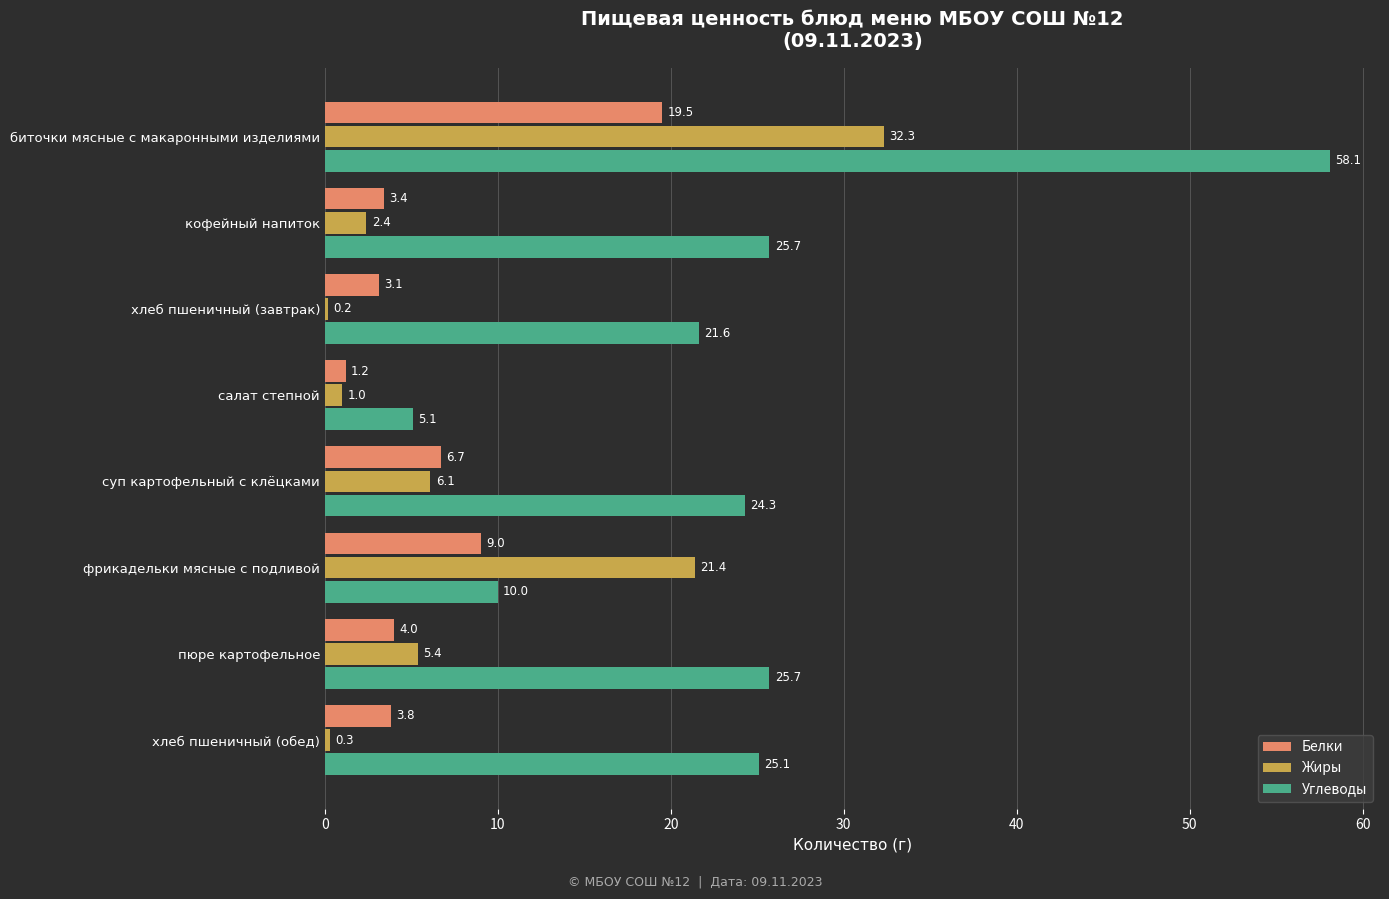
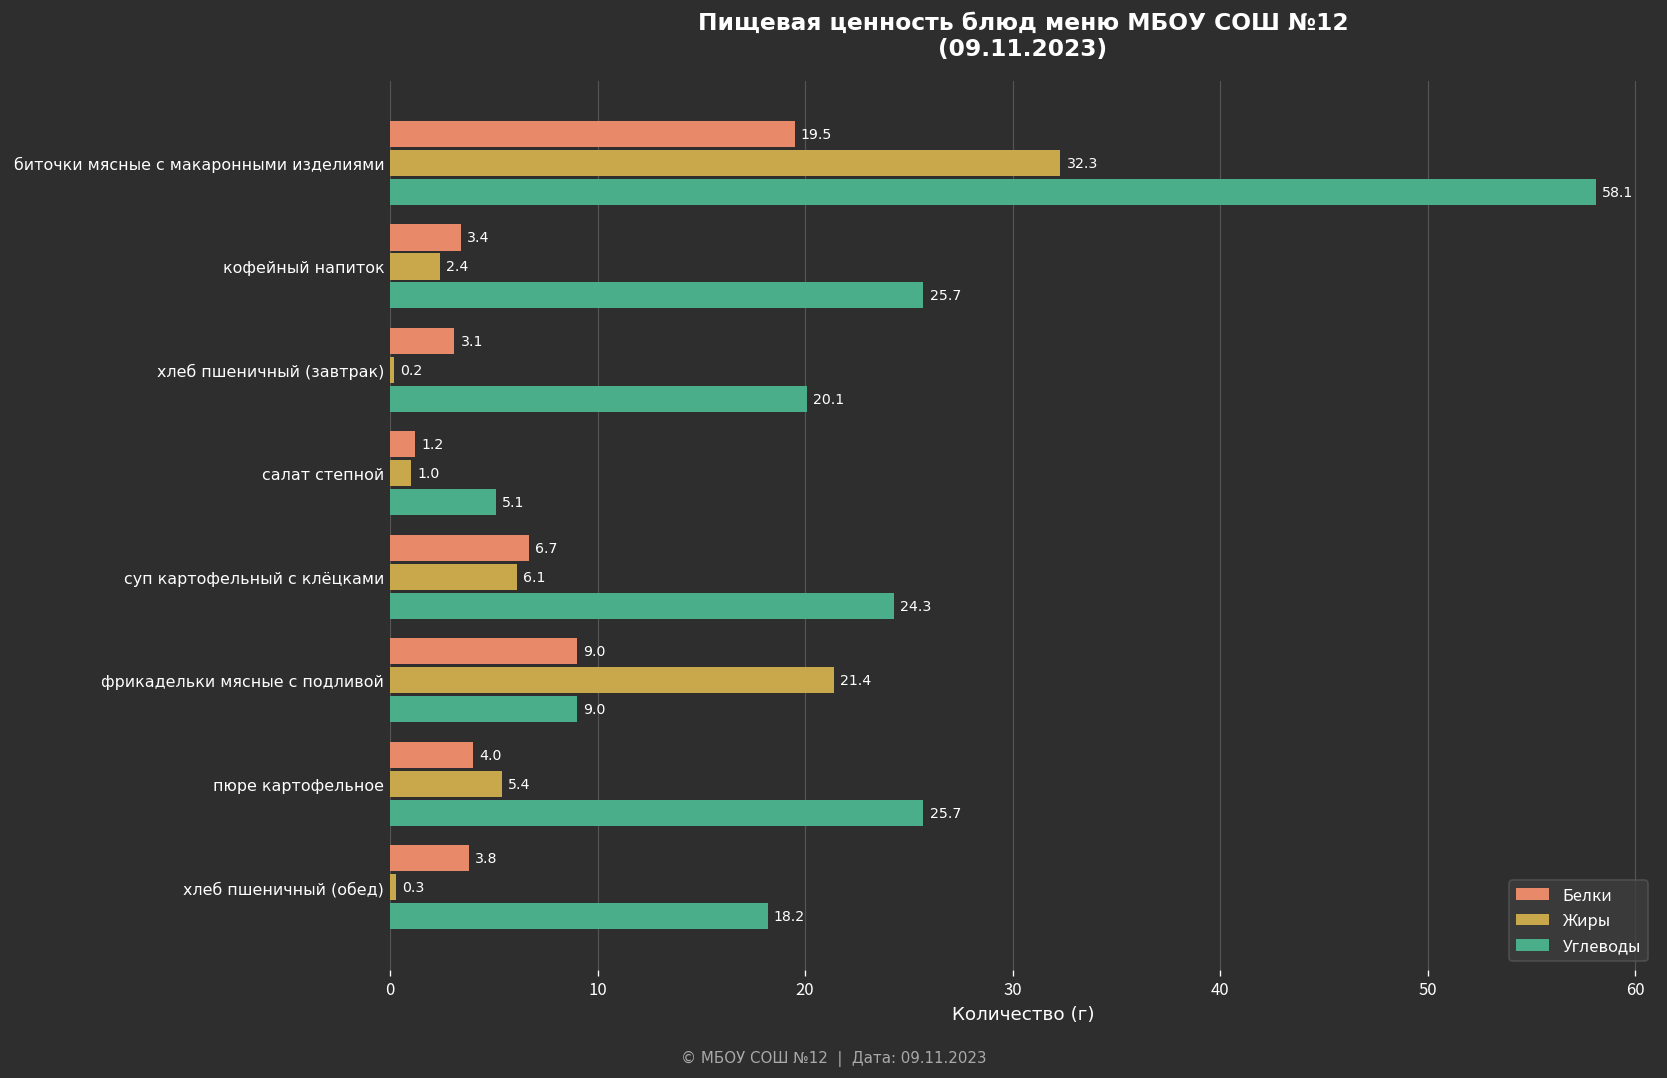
  {
    "Углеводы": {
      "биточки мясные с макаронными изделиями": 58.1,
      "кофейный напиток": 25.7,
-     "хлеб пшеничный (завтрак)": 21.6,
+     "хлеб пшеничный (завтрак)": 20.1,
      "салат степной": 5.1,
      "суп картофельный с клёцками": 24.3,
-     "фрикадельки мясные с подливой": 10.0,
+     "фрикадельки мясные с подливой": 9.0,
      "пюре картофельное": 25.7,
-     "хлеб пшеничный (обед)": 25.1
+     "хлеб пшеничный (обед)": 18.2
    }
  }
